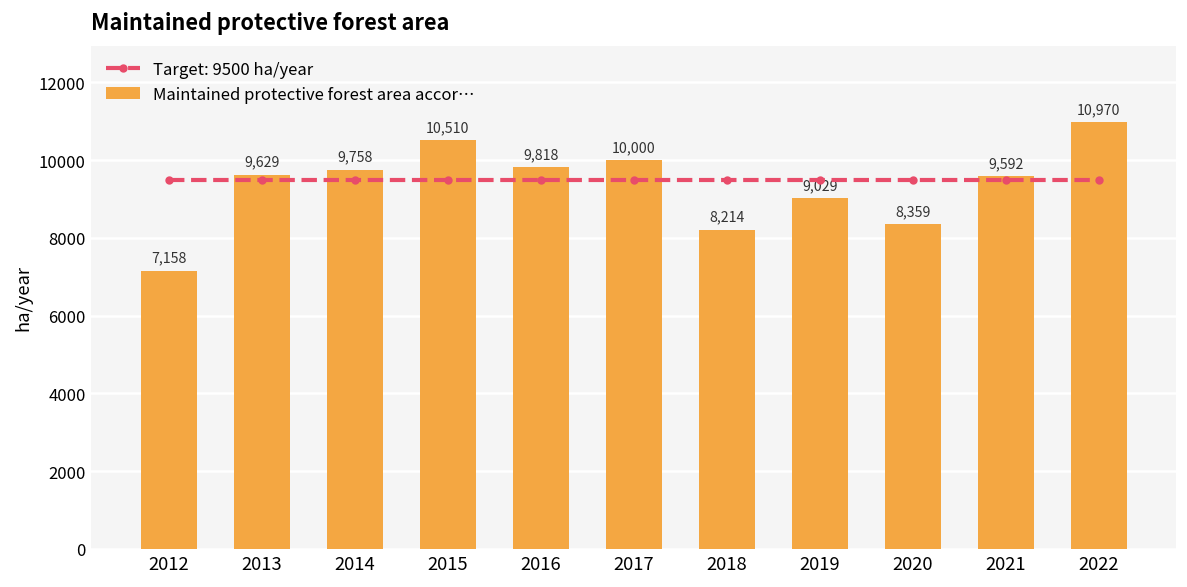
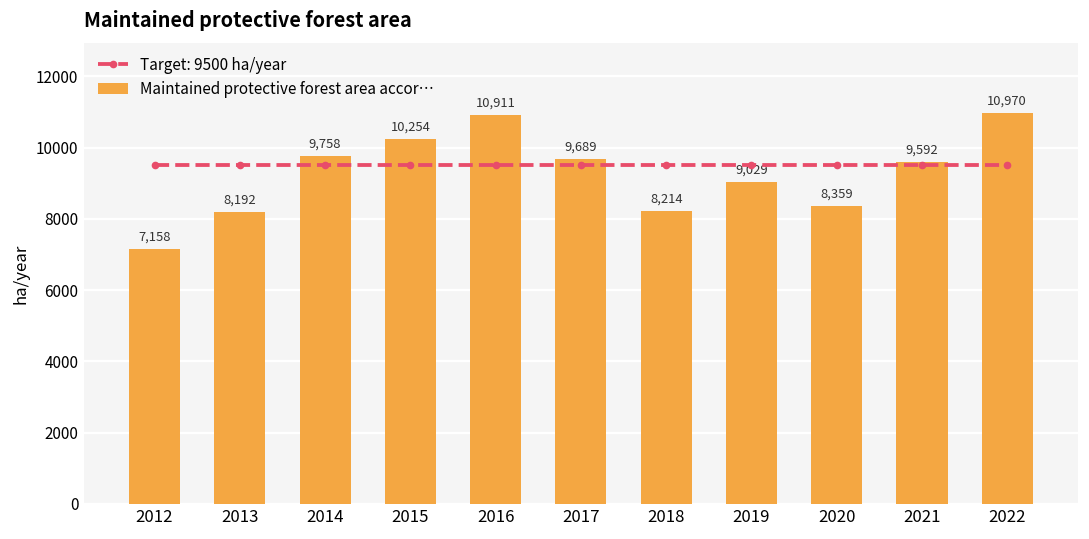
  {
    "Target: 9500 ha/year": {
      "2012": "9500",
      "2013": "9500",
      "2014": "9500",
      "2015": "9500",
      "2016": "9500",
      "2017": "9500",
      "2018": "9500",
      "2020": "9500",
      "2021": "9500",
      "2022": "9500"
    },
    "Maintained protective forest area accor…": {
      "2012": "7,158",
-     "2013": "9,629",
+     "2013": "8,192",
      "2014": "9,758",
-     "2015": "10,510",
-     "2016": "9,818",
-     "2017": "10,000",
+     "2015": "10,254",
+     "2016": "10,911",
+     "2017": "9,689",
      "2018": "8,214",
      "2020": "8,359",
      "2021": "9,592",
      "2022": "10,970"
    }
  }
